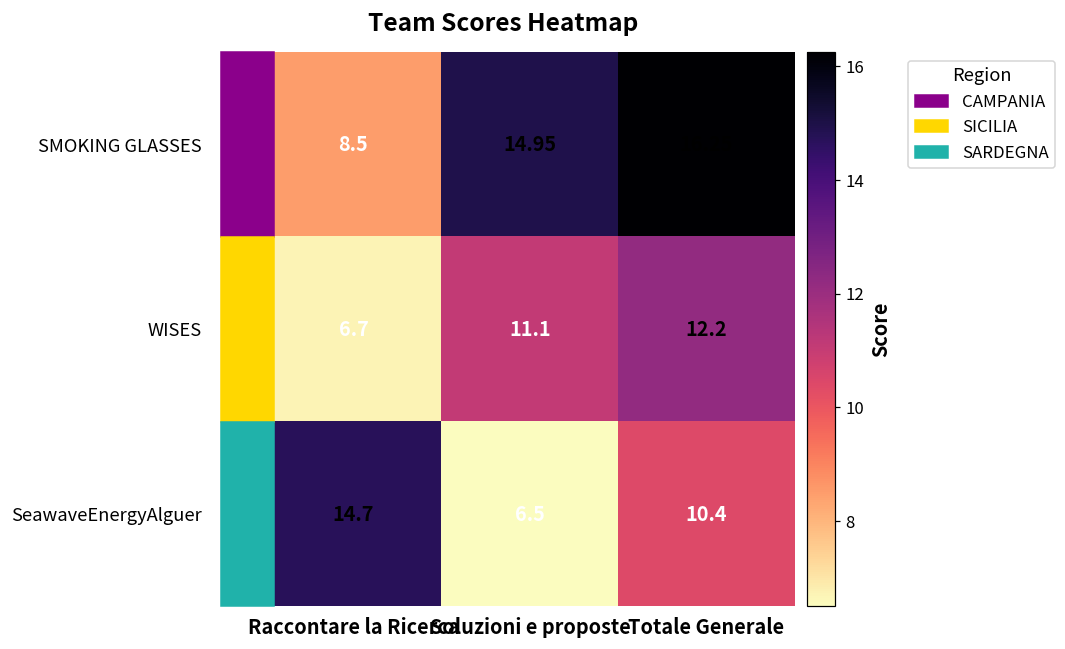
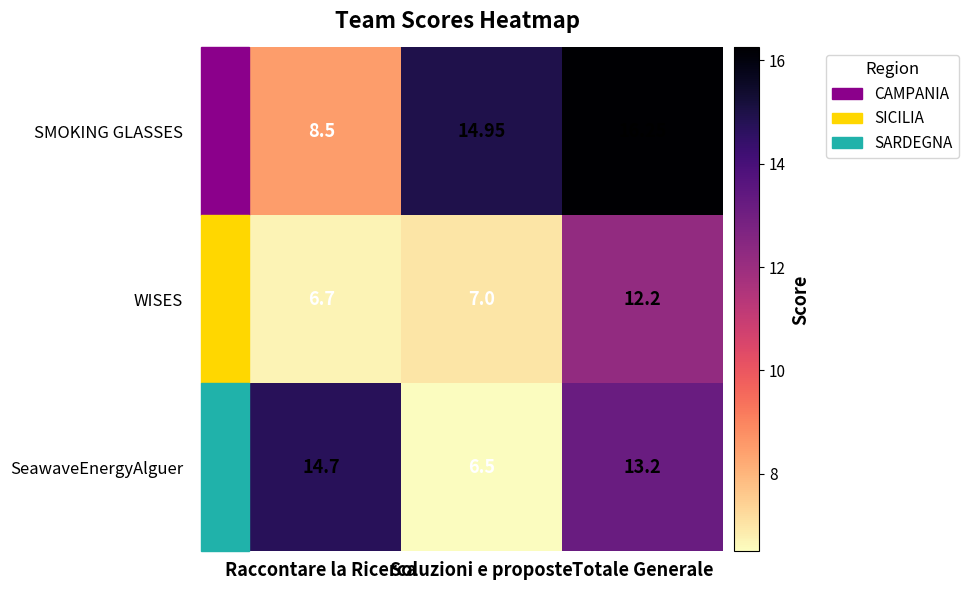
  {
    "SMOKING GLASSES": {
      "Raccontare la Ricerca": 8.5,
      "Soluzioni e proposte": 14.95
    },
    "WISES": {
      "Raccontare la Ricerca": 6.7,
-     "Soluzioni e proposte": 11.1,
+     "Soluzioni e proposte": 7.0,
      "Totale Generale": 12.2
    },
    "SeawaveEnergyAlguer": {
      "Raccontare la Ricerca": 14.7,
      "Soluzioni e proposte": 6.5,
-     "Totale Generale": 10.4
+     "Totale Generale": 13.2
    }
  }
